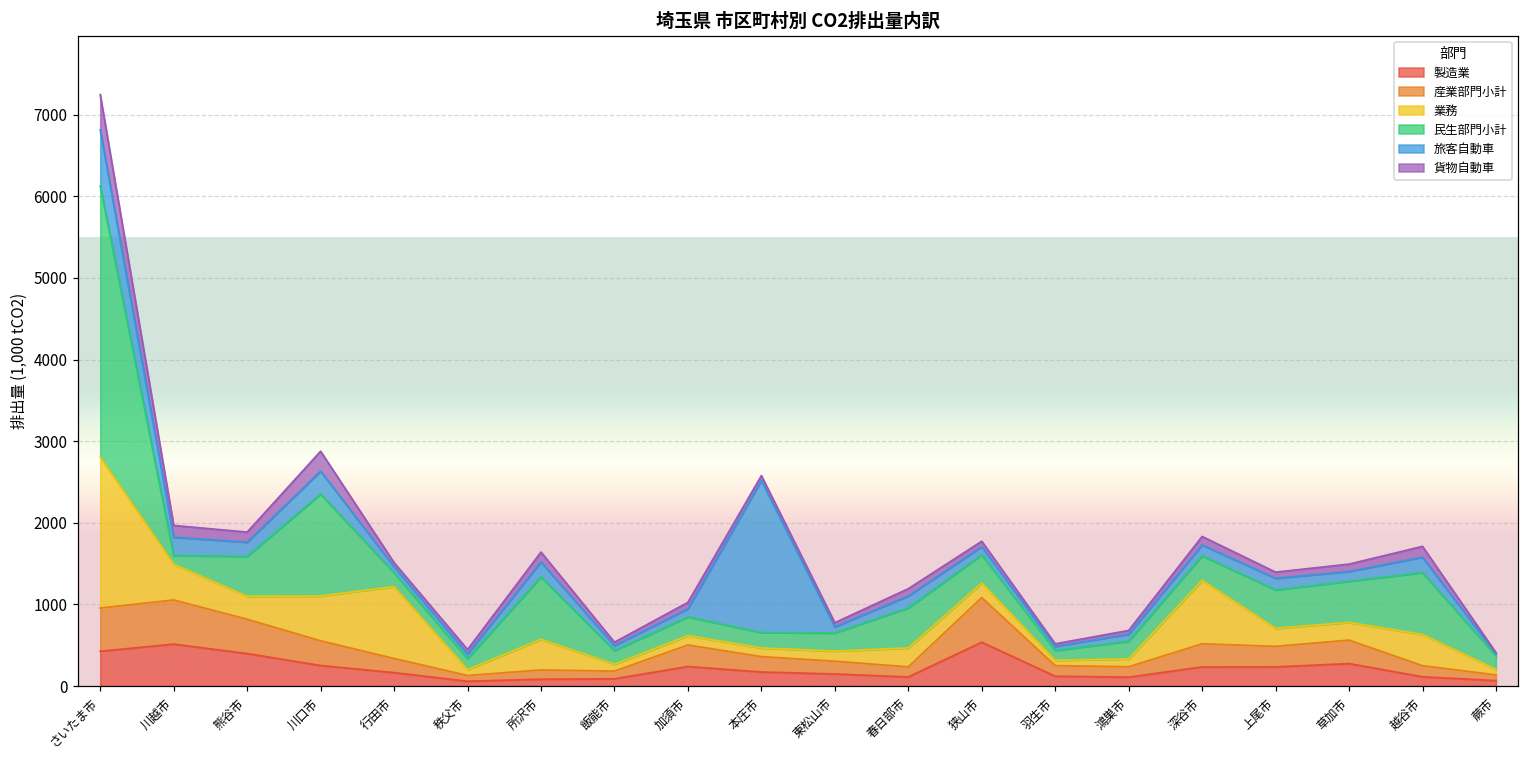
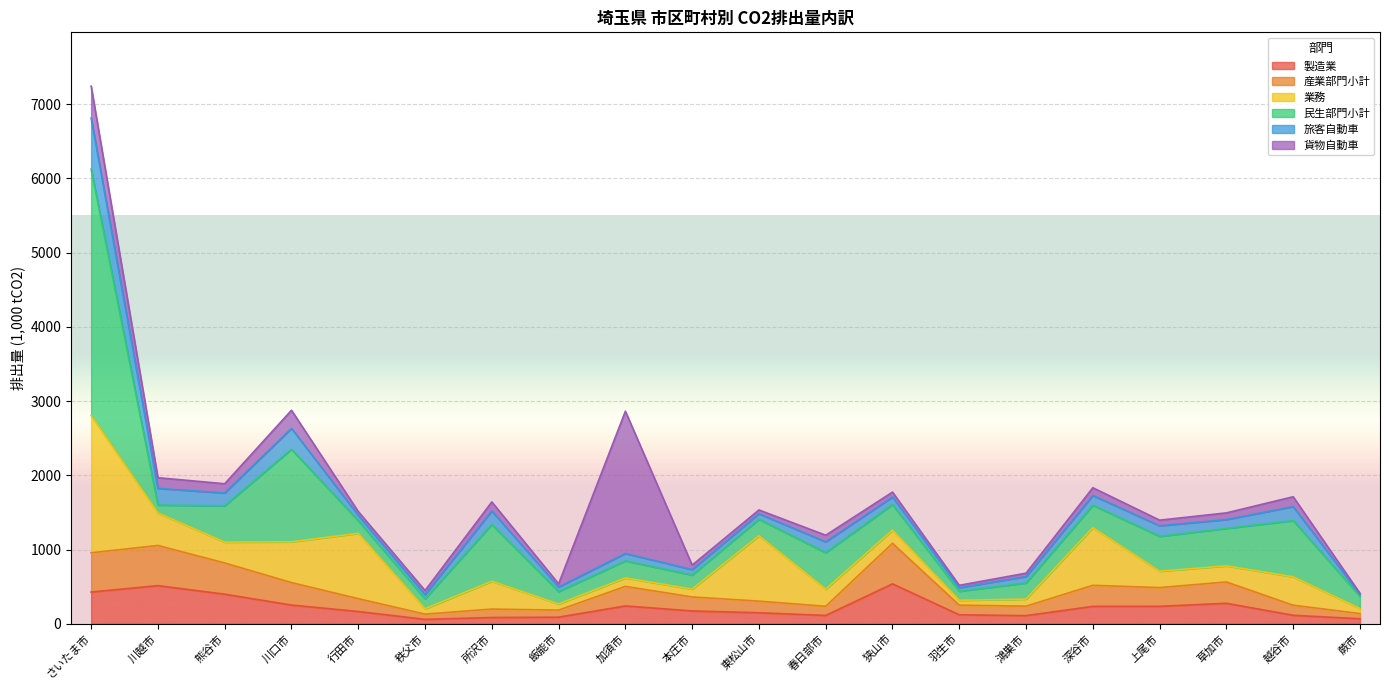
  {
    "業務": {
      "さいたま市": 1900,
      "川越市": 400,
      "熊谷市": 300,
      "川口市": 500,
      "行田市": 900,
      "秩父市": 100,
      "所沢市": 400,
      "飯能市": 100,
      "加須市": 100,
      "本庄市": 100,
-     "東松山市": 100,
+     "東松山市": 900,
      "春日部市": 200,
      "狭山市": 200,
      "羽生市": 100,
      "鴻巣市": 100,
      "深谷市": 800,
      "上尾市": 200,
      "草加市": 200,
      "越谷市": 400,
      "蕨市": 100
    },
    "民生部門小計": {
      "さいたま市": 3300,
      "川越市": 100,
      "熊谷市": 500,
      "川口市": 1200,
      "行田市": 200,
      "秩父市": 100,
      "所沢市": 800,
      "飯能市": 200,
      "加須市": 200,
      "本庄市": 200,
      "東松山市": 200,
      "春日部市": 500,
      "狭山市": 300,
      "羽生市": 100,
      "鴻巣市": 200,
      "深谷市": 300,
      "上尾市": 500,
      "草加市": 500,
      "越谷市": 800
    },
    "旅客自動車": {
      "さいたま市": 700,
      "川越市": 200,
      "熊谷市": 200,
      "川口市": 300,
      "行田市": 100,
      "秩父市": 100,
      "所沢市": 200,
      "飯能市": 100,
      "加須市": 100,
-     "本庄市": 1900,
+     "本庄市": 100,
      "東松山市": 100,
      "春日部市": 100,
      "狭山市": 100,
      "鴻巣市": 100,
      "深谷市": 100,
      "上尾市": 100,
      "草加市": 100,
      "越谷市": 200
    },
    "貨物自動車": {
      "さいたま市": 400,
      "川越市": 100,
      "熊谷市": 100,
      "川口市": 200,
      "行田市": 100,
      "秩父市": 100,
      "所沢市": 100,
      "飯能市": 0,
-     "加須市": 100,
+     "加須市": 1900,
      "本庄市": 100,
      "東松山市": 100,
      "春日部市": 100,
      "狭山市": 100,
      "鴻巣市": 0,
      "深谷市": 100,
      "上尾市": 100,
      "草加市": 100,
      "越谷市": 100
    }
  }
